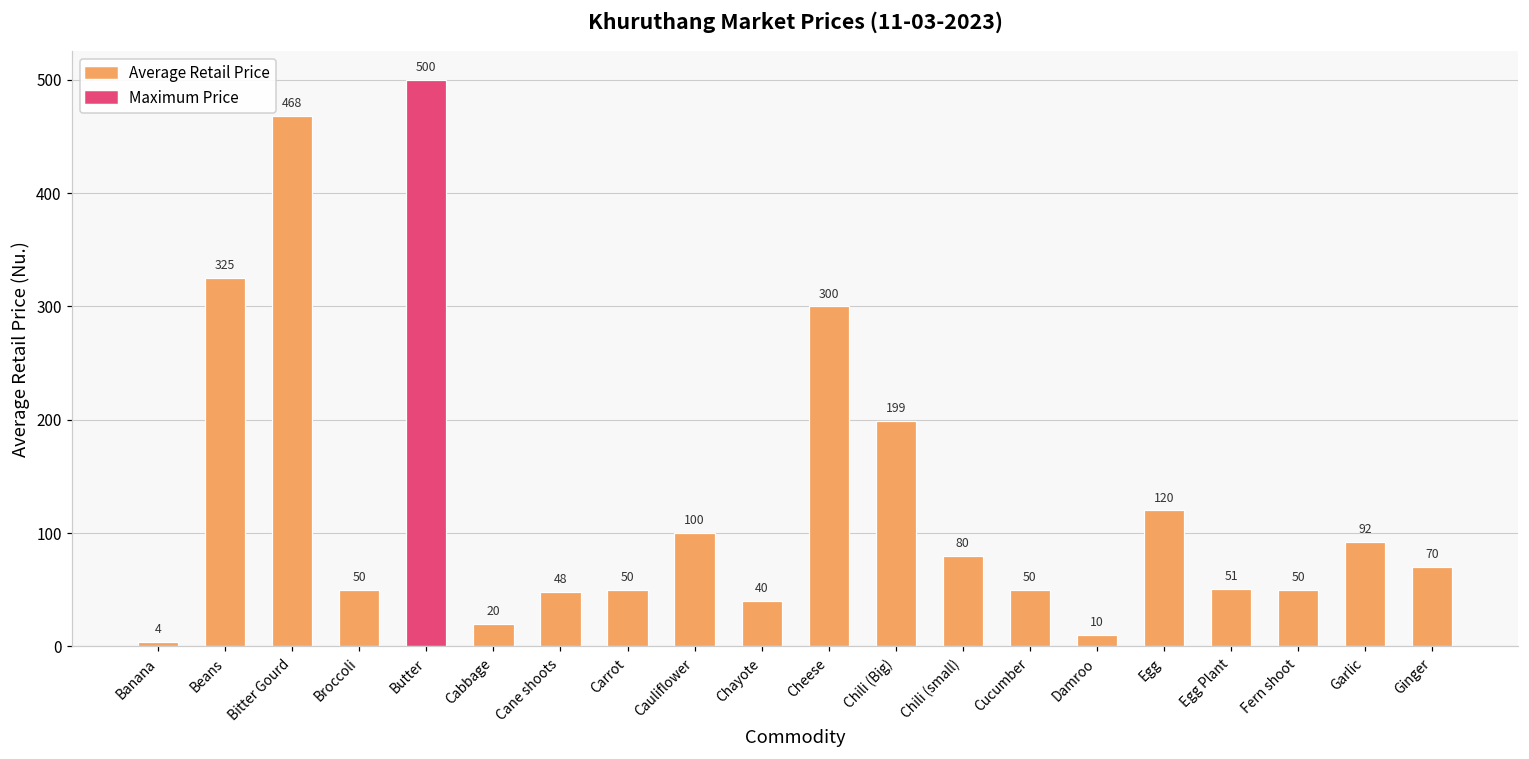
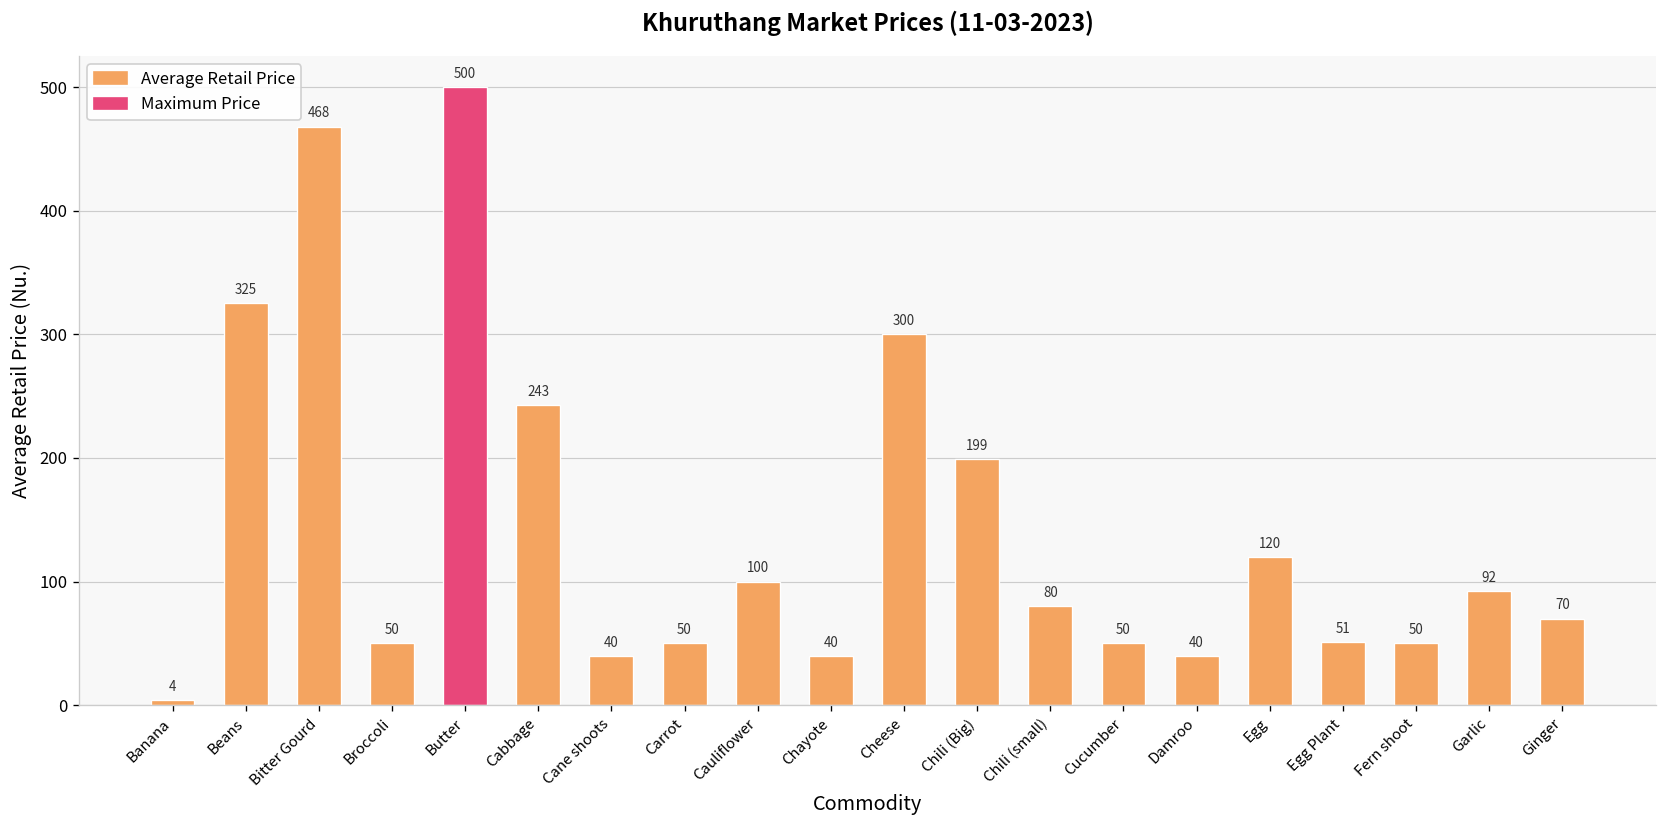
  {
    "Banana": 4,
    "Beans": 325,
    "Bitter Gourd": 468,
    "Broccoli": 50,
    "Butter": 500,
-   "Cabbage": 20,
-   "Cane shoots": 48,
+   "Cabbage": 243,
+   "Cane shoots": 40,
    "Carrot": 50,
    "Cauliflower": 100,
    "Chayote": 40,
    "Cheese": 300,
    "Chili (Big)": 199,
    "Chili (small)": 80,
    "Cucumber": 50,
-   "Damroo": 10,
+   "Damroo": 40,
    "Egg": 120,
    "Egg Plant": 51,
    "Fern shoot": 50,
    "Garlic": 92,
    "Ginger": 70
  }
